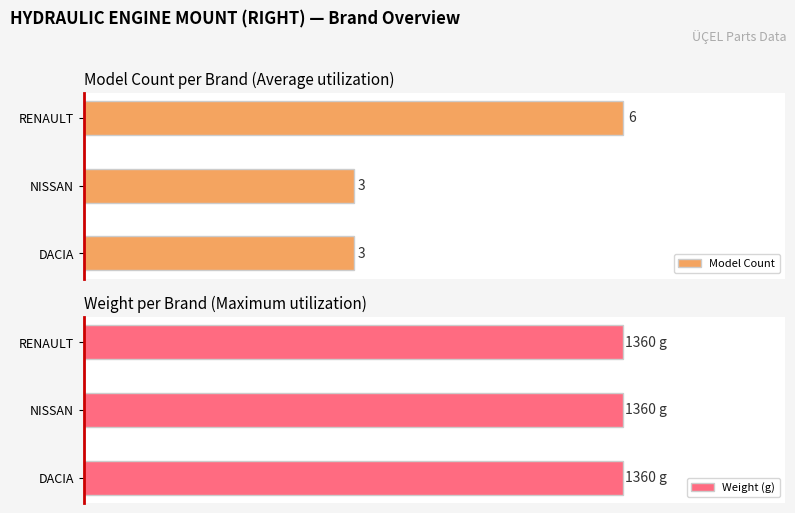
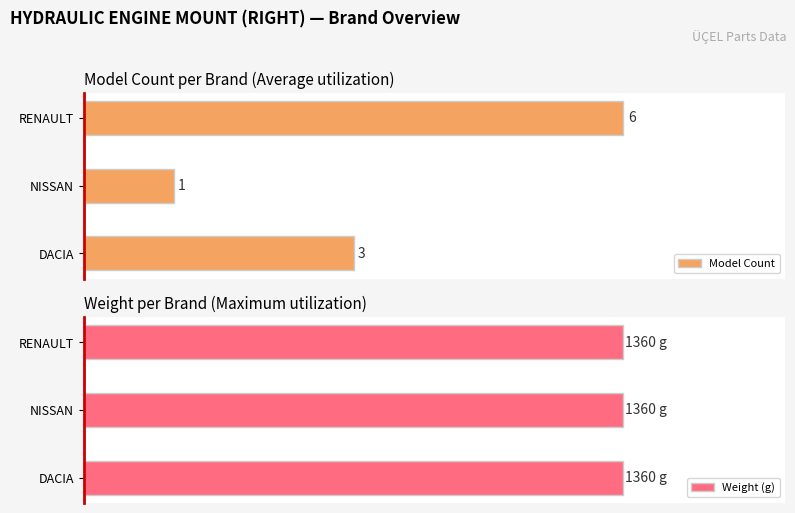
  {
    "Model Count per Brand (Average utilization)": {
      "RENAULT": 6,
-     "NISSAN": 3,
+     "NISSAN": 1,
      "DACIA": 3
    },
    "Weight per Brand (Maximum utilization)": {
      "RENAULT": 1360,
      "NISSAN": 1360,
      "DACIA": 1360
    }
  }
